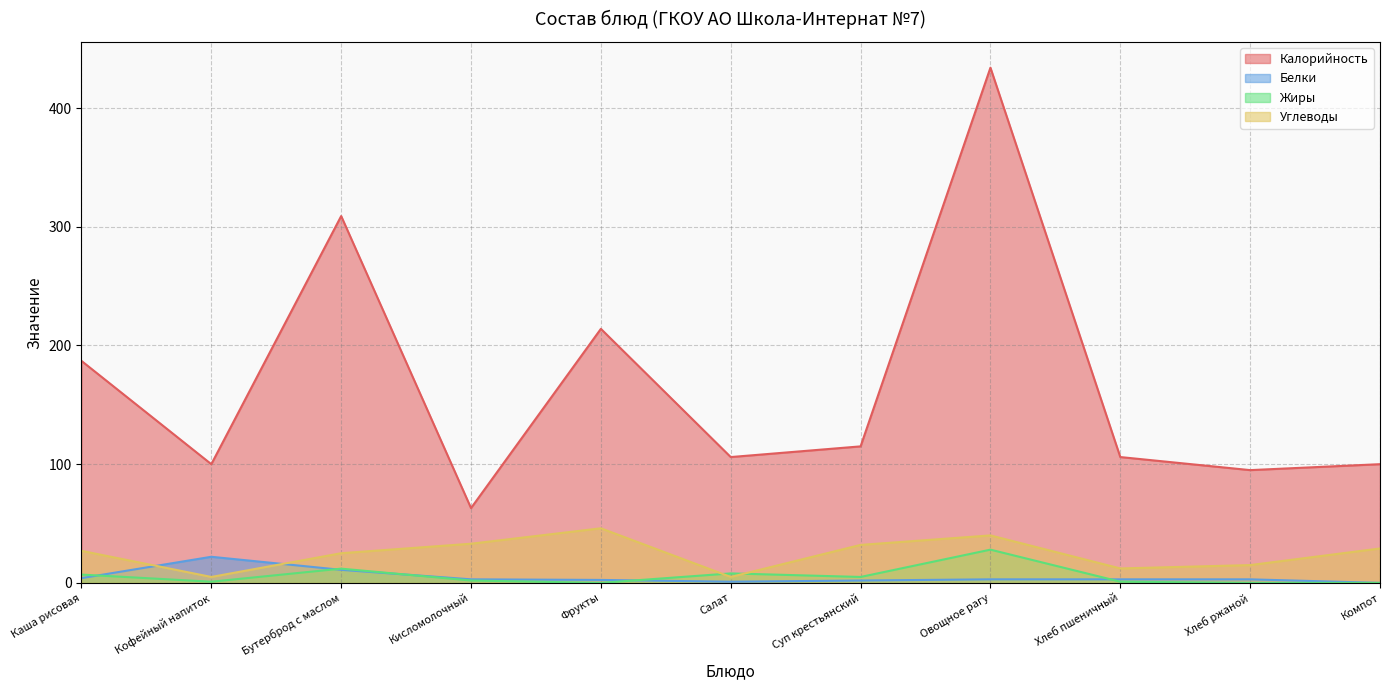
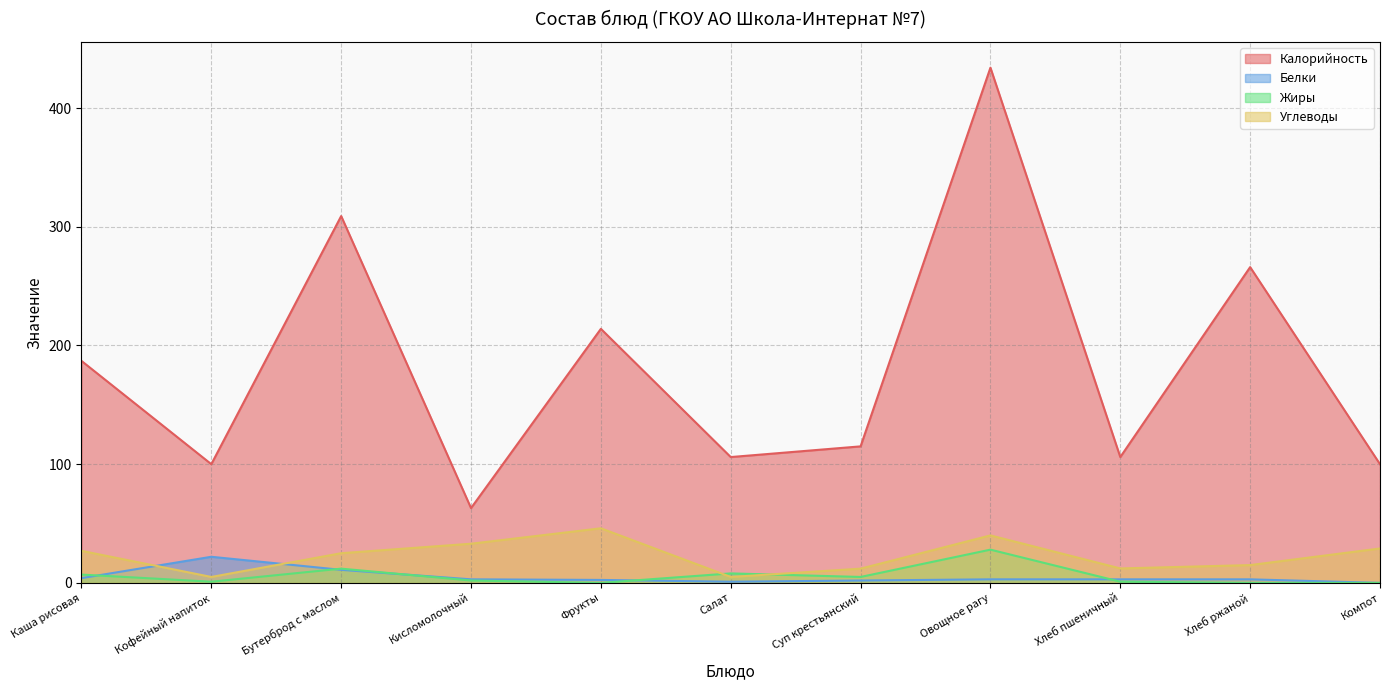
  {
    "Калорийность": {
      "Каша рисовая": 187,
      "Кофейный напиток": 100,
      "Бутерброд с маслом": 309,
      "Кисломолочный": 63,
      "Фрукты": 214,
      "Салат": 106,
      "Суп крестьянский": 115,
      "Овощное рагу": 434,
      "Хлеб пшеничный": 106,
-     "Хлеб ржаной": 95,
+     "Хлеб ржаной": 266,
      "Компот": 100
    },
    "Белки": {
      "Каша рисовая": 4,
      "Кофейный напиток": 22,
      "Фрукты": 3,
      "Салат": 1,
      "Суп крестьянский": 2,
      "Овощное рагу": 3,
      "Хлеб ржаной": 3
    },
    "Жиры": {
      "Каша рисовая": 7,
      "Кофейный напиток": 1,
      "Фрукты": 0,
      "Салат": 8,
      "Суп крестьянский": 5,
      "Овощное рагу": 28,
      "Хлеб ржаной": 0
    },
    "Углеводы": {
      "Каша рисовая": 27,
      "Кофейный напиток": 5,
      "Бутерброд с маслом": 25,
      "Кисломолочный": 33,
      "Фрукты": 46,
      "Салат": 5,
-     "Суп крестьянский": 32,
+     "Суп крестьянский": 12,
      "Овощное рагу": 40,
      "Хлеб пшеничный": 12,
      "Хлеб ржаной": 15,
      "Компот": 29
    }
  }
